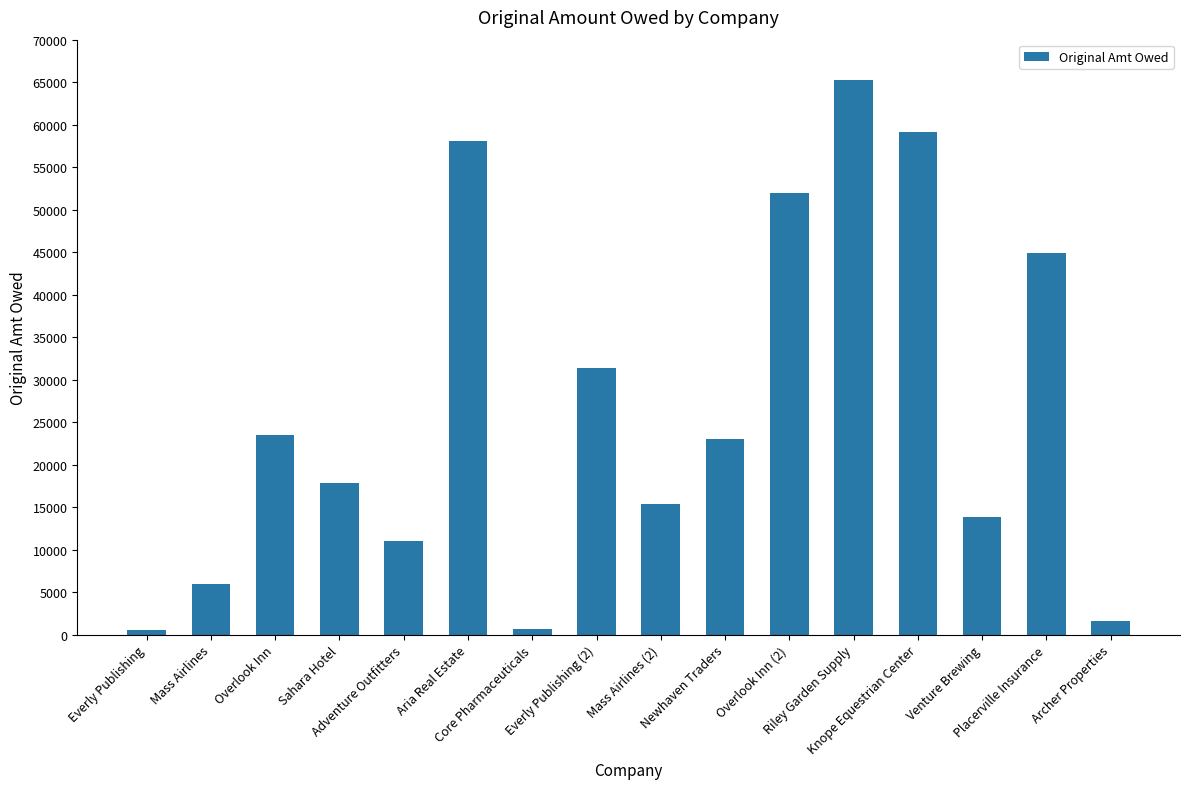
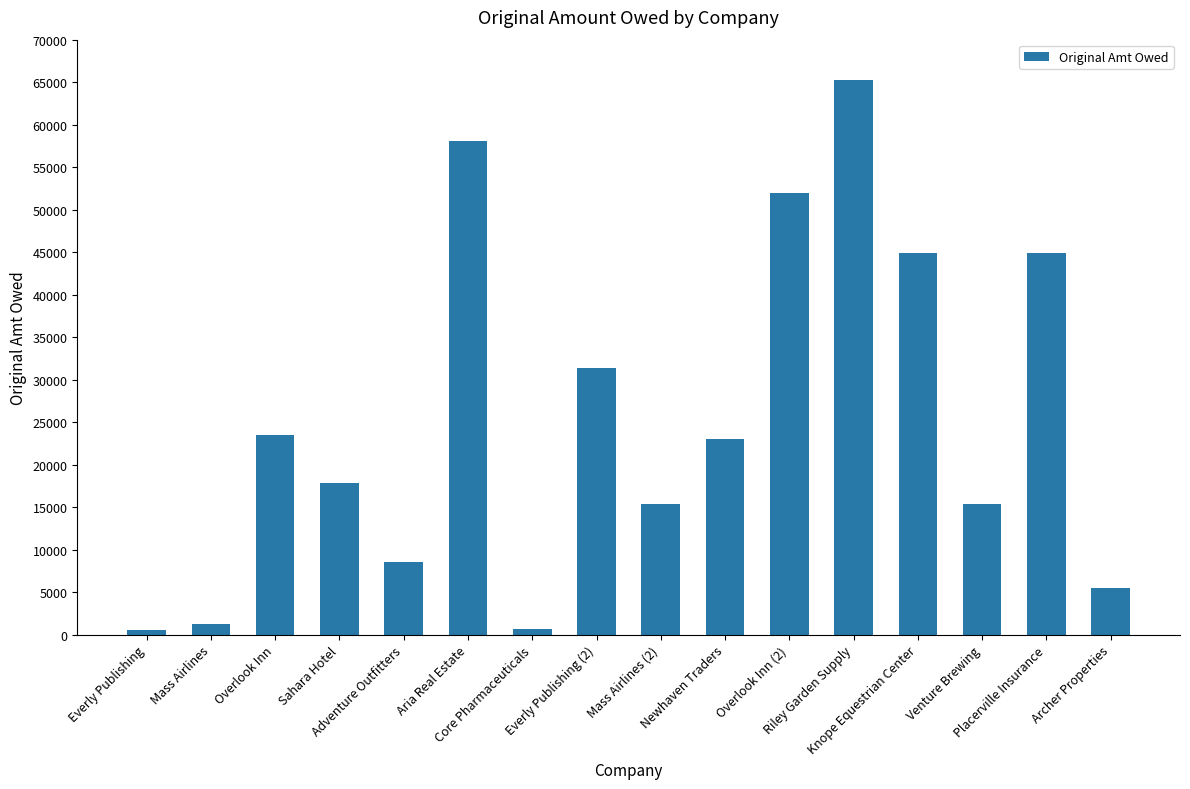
  {
    "Everly Publishing": 1000,
-   "Mass Airlines": 6000,
+   "Mass Airlines": 1000,
    "Overlook Inn": 24000,
    "Sahara Hotel": 18000,
-   "Adventure Outfitters": 11000,
+   "Adventure Outfitters": 9000,
    "Aria Real Estate": 58000,
    "Core Pharmaceuticals": 1000,
    "Everly Publishing (2)": 31000,
    "Mass Airlines (2)": 15000,
    "Newhaven Traders": 23000,
    "Overlook Inn (2)": 52000,
    "Riley Garden Supply": 65000,
-   "Knope Equestrian Center": 59000,
-   "Venture Brewing": 14000,
+   "Knope Equestrian Center": 45000,
+   "Venture Brewing": 15000,
    "Placerville Insurance": 45000,
-   "Archer Properties": 2000
+   "Archer Properties": 5000
  }
